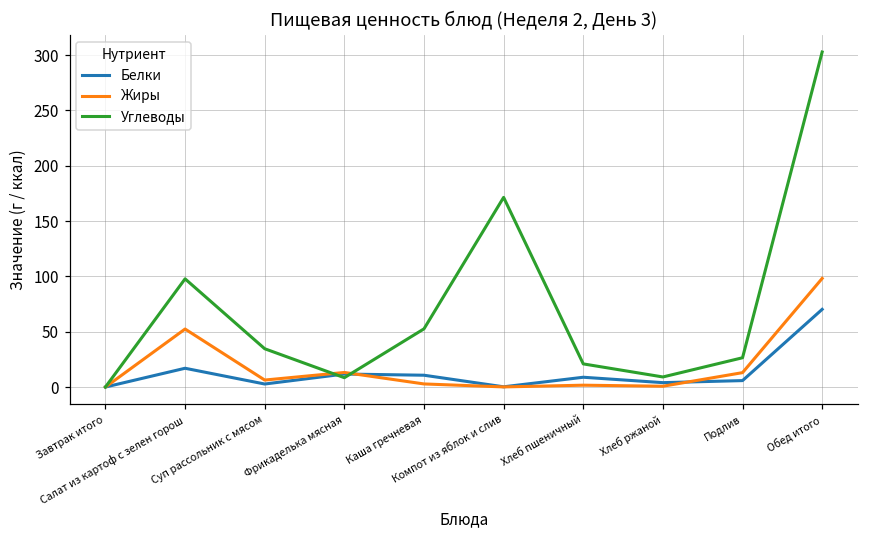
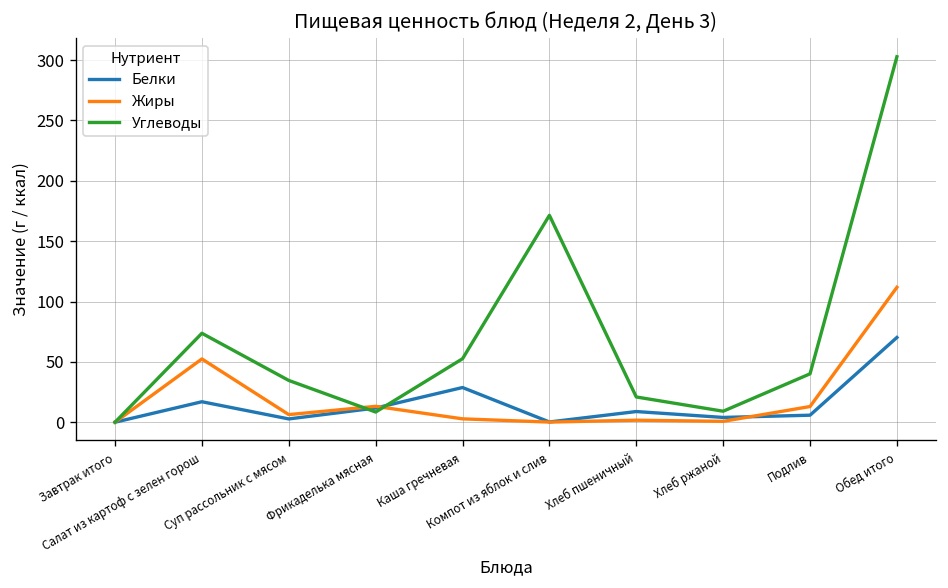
  {
    "Белки": {
      "Салат из картоф с зелен горош": 17,
      "Суп рассольник с мясом": 3,
-     "Каша гречневая": 11,
+     "Каша гречневая": 29,
      "Хлеб пшеничный": 9,
      "Хлеб ржаной": 4,
      "Подлив": 6,
      "Обед итого": 70
    },
    "Жиры": {
      "Салат из картоф с зелен горош": 52,
      "Суп рассольник с мясом": 6,
      "Каша гречневая": 3,
      "Хлеб пшеничный": 2,
      "Хлеб ржаной": 1,
      "Подлив": 13,
-     "Обед итого": 98
+     "Обед итого": 112
    },
    "Углеводы": {
-     "Салат из картоф с зелен горош": 98,
+     "Салат из картоф с зелен горош": 74,
      "Суп рассольник с мясом": 35,
      "Фрикаделька мясная": 8,
      "Каша гречневая": 53,
      "Компот из яблок и слив": 171,
      "Хлеб пшеничный": 21,
      "Хлеб ржаной": 9,
-     "Подлив": 26,
+     "Подлив": 40,
      "Обед итого": 303
    }
  }
